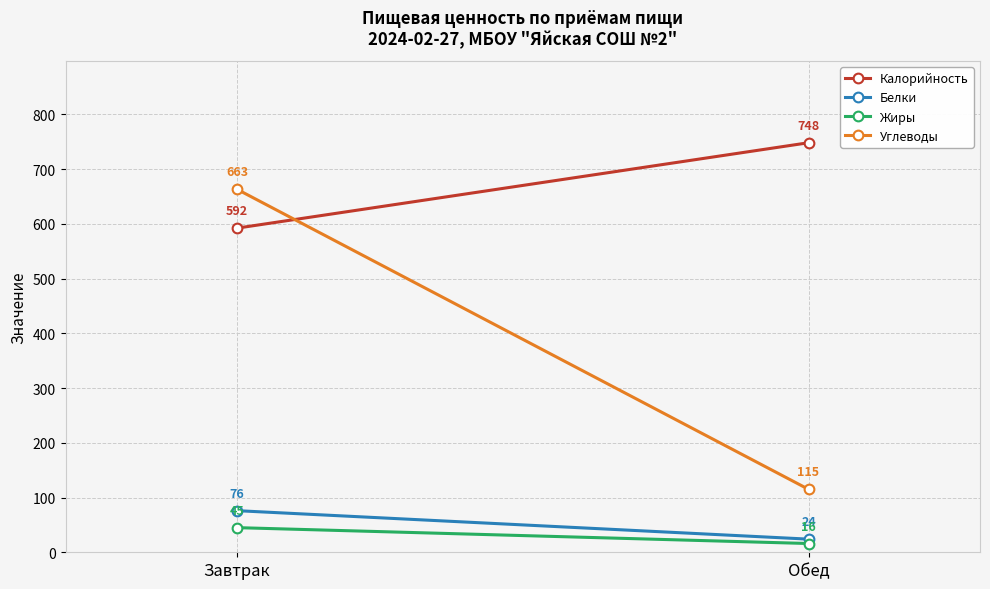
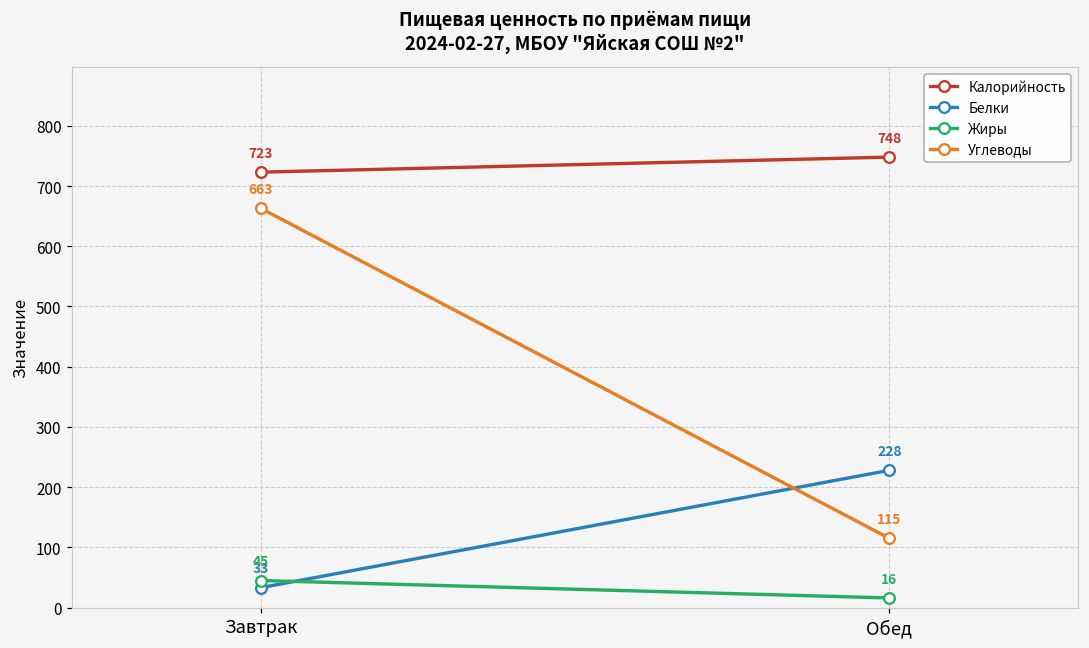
  {
    "Калорийность": {
-     "Завтрак": 592,
+     "Завтрак": 723,
      "Обед": 748
    },
    "Белки": {
-     "Завтрак": 76,
-     "Обед": 24
+     "Завтрак": 33,
+     "Обед": 228
    },
    "Углеводы": {
      "Завтрак": 663,
      "Обед": 115
    }
  }
